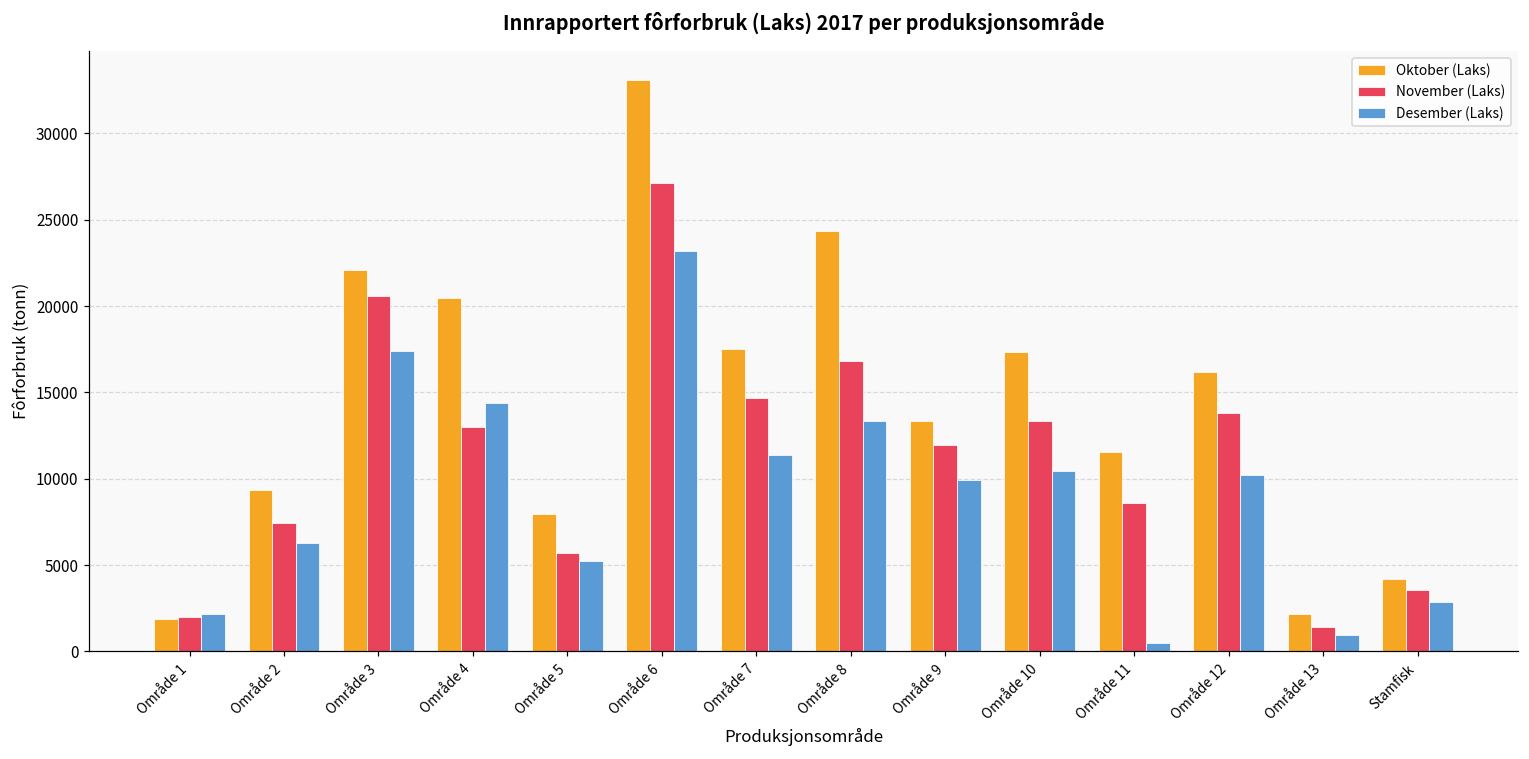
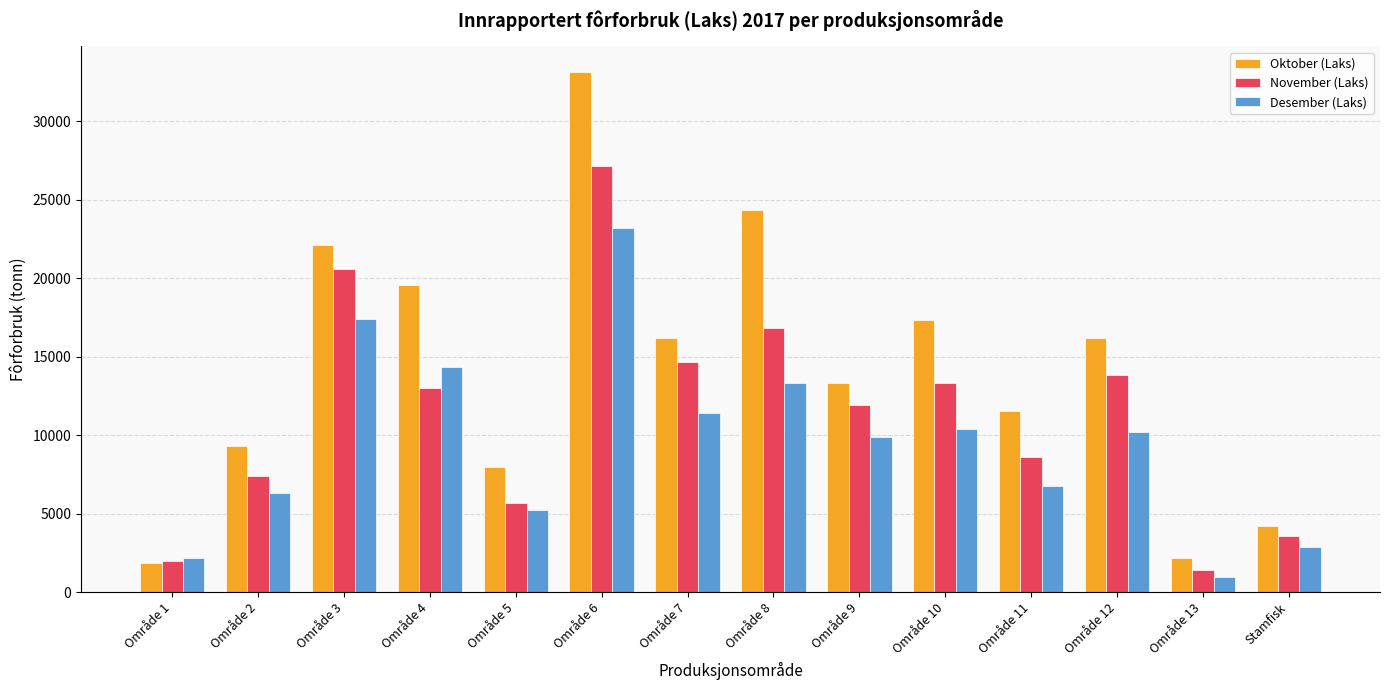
  {
    "Oktober (Laks)": {
      "Område 1": 1900,
      "Område 2": 9300,
      "Område 3": 22100,
-     "Område 4": 20400,
+     "Område 4": 19600,
      "Område 5": 8000,
      "Område 6": 33100,
-     "Område 7": 17500,
+     "Område 7": 16200,
      "Område 8": 24400,
      "Område 9": 13300,
      "Område 10": 17300,
      "Område 11": 11500,
      "Område 12": 16200,
      "Område 13": 2200,
      "Stamfisk": 4200
    },
    "November (Laks)": {
      "Område 1": 2000,
      "Område 2": 7400,
      "Område 3": 20600,
      "Område 4": 13000,
      "Område 5": 5700,
      "Område 6": 27100,
      "Område 7": 14700,
      "Område 8": 16800,
      "Område 9": 11900,
      "Område 10": 13300,
      "Område 11": 8600,
      "Område 12": 13800,
      "Område 13": 1400,
      "Stamfisk": 3600
    },
    "Desember (Laks)": {
      "Område 1": 2200,
      "Område 2": 6300,
      "Område 3": 17400,
      "Område 4": 14400,
      "Område 5": 5200,
      "Område 6": 23200,
      "Område 7": 11400,
      "Område 8": 13300,
      "Område 9": 9900,
      "Område 10": 10400,
-     "Område 11": 500,
+     "Område 11": 6800,
      "Område 12": 10200,
      "Område 13": 1000,
      "Stamfisk": 2900
    }
  }
